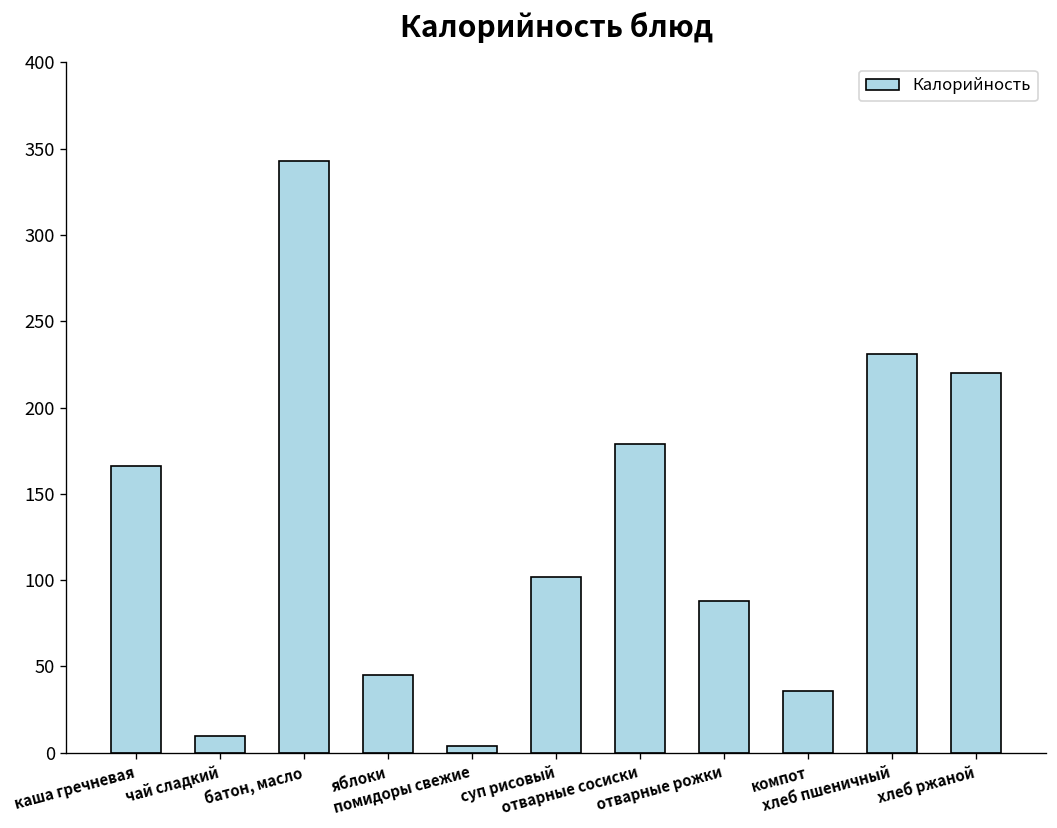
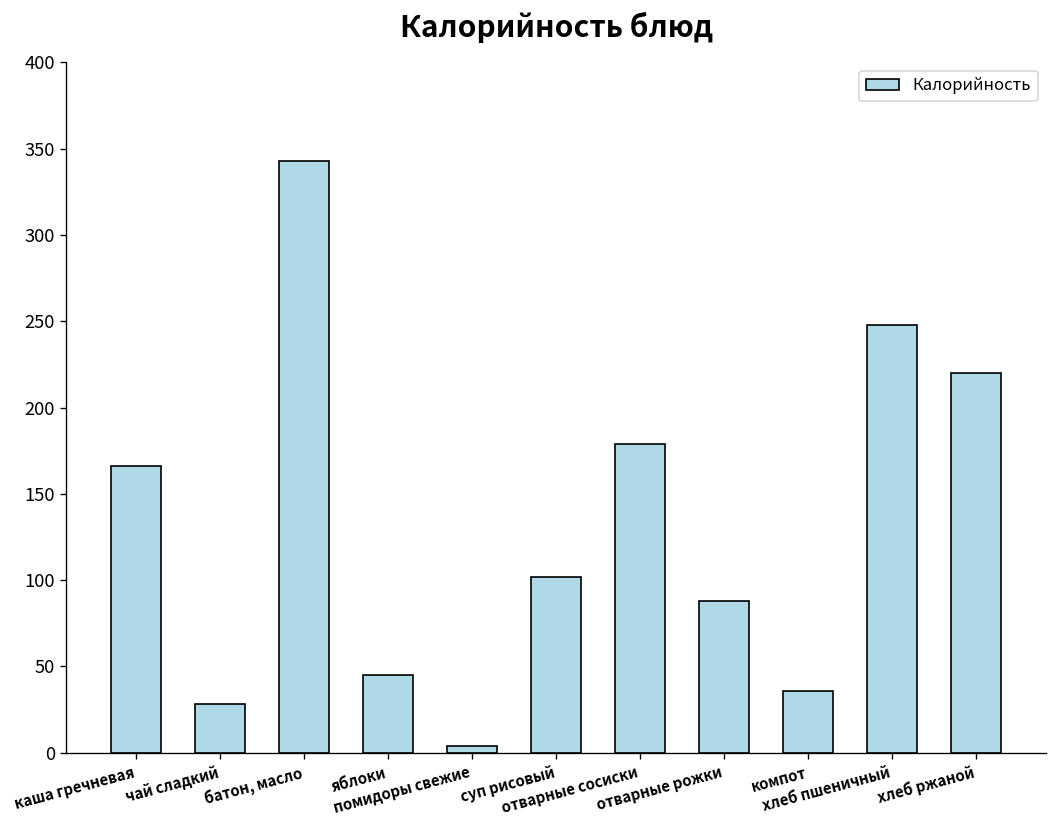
  {
    "каша гречневая": 166,
-   "чай сладкий": 10,
+   "чай сладкий": 28,
    "батон, масло": 343,
    "яблоки": 45,
    "помидоры свежие": 4,
    "суп рисовый": 102,
    "отварные сосиски": 179,
    "отварные рожки": 88,
    "компот": 36,
-   "хлеб пшеничный": 231,
+   "хлеб пшеничный": 248,
    "хлеб ржаной": 220
  }
